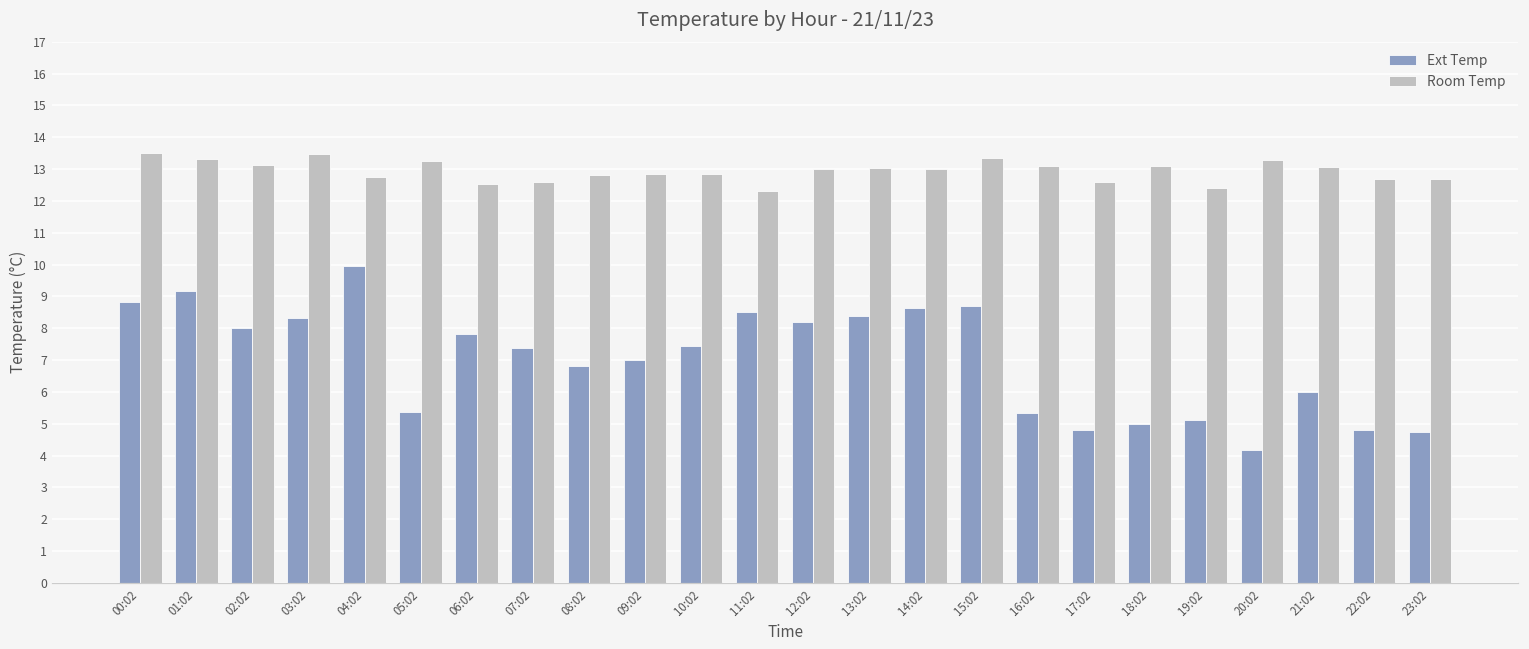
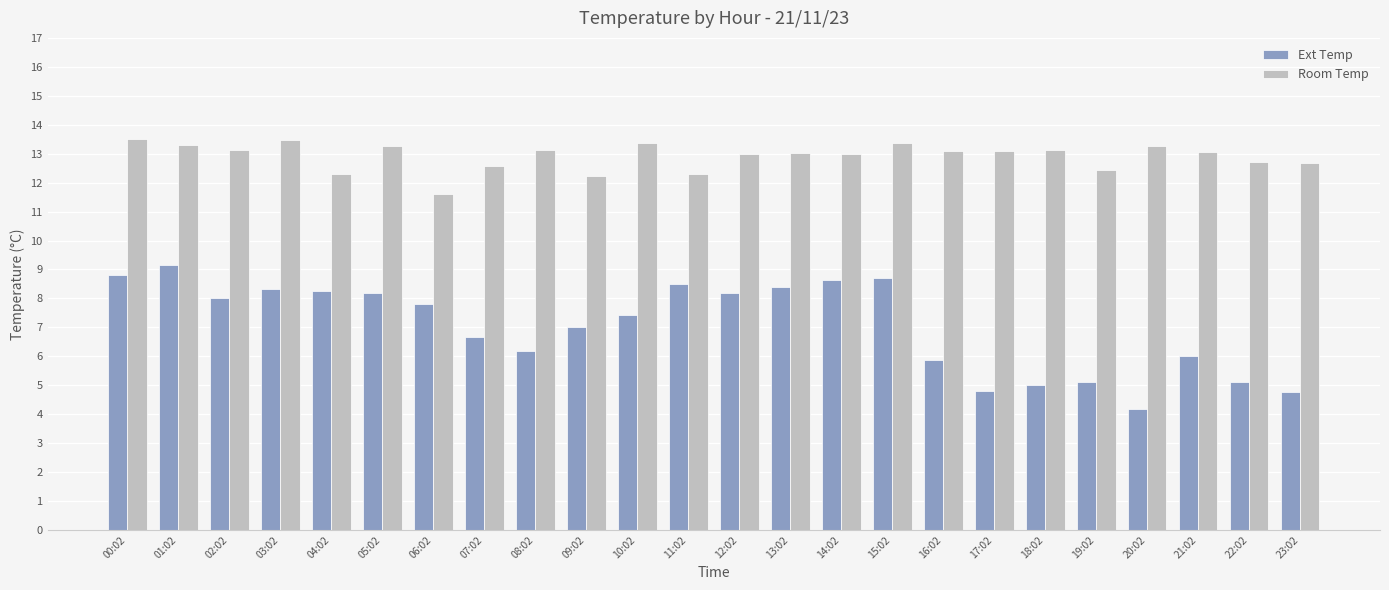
  {
    "Ext Temp": {
      "00:02": 8.8,
      "01:02": 9.2,
      "02:02": 8.0,
      "03:02": 8.3,
-     "04:02": 10.0,
-     "05:02": 5.4,
+     "04:02": 8.3,
+     "05:02": 8.2,
      "06:02": 7.8,
-     "07:02": 7.4,
-     "08:02": 6.8,
+     "07:02": 6.7,
+     "08:02": 6.2,
      "09:02": 7.0,
      "10:02": 7.4,
      "11:02": 8.5,
      "12:02": 8.2,
      "13:02": 8.4,
      "14:02": 8.6,
      "15:02": 8.7,
-     "16:02": 5.4,
+     "16:02": 5.9,
      "17:02": 4.8,
      "18:02": 5.0,
      "19:02": 5.1,
      "20:02": 4.2,
      "21:02": 6.0,
-     "22:02": 4.8,
+     "22:02": 5.1,
      "23:02": 4.8
    },
    "Room Temp": {
      "00:02": 13.5,
      "01:02": 13.3,
      "02:02": 13.1,
      "03:02": 13.5,
-     "04:02": 12.8,
+     "04:02": 12.3,
      "05:02": 13.3,
-     "06:02": 12.5,
+     "06:02": 11.6,
      "07:02": 12.6,
-     "08:02": 12.8,
-     "09:02": 12.9,
-     "10:02": 12.9,
+     "08:02": 13.1,
+     "09:02": 12.2,
+     "10:02": 13.4,
      "11:02": 12.3,
      "12:02": 13.0,
      "13:02": 13.0,
      "14:02": 13.0,
      "15:02": 13.4,
      "16:02": 13.1,
-     "17:02": 12.6,
+     "17:02": 13.1,
      "18:02": 13.1,
      "19:02": 12.4,
      "20:02": 13.3,
      "21:02": 13.1,
      "22:02": 12.7,
      "23:02": 12.7
    }
  }
